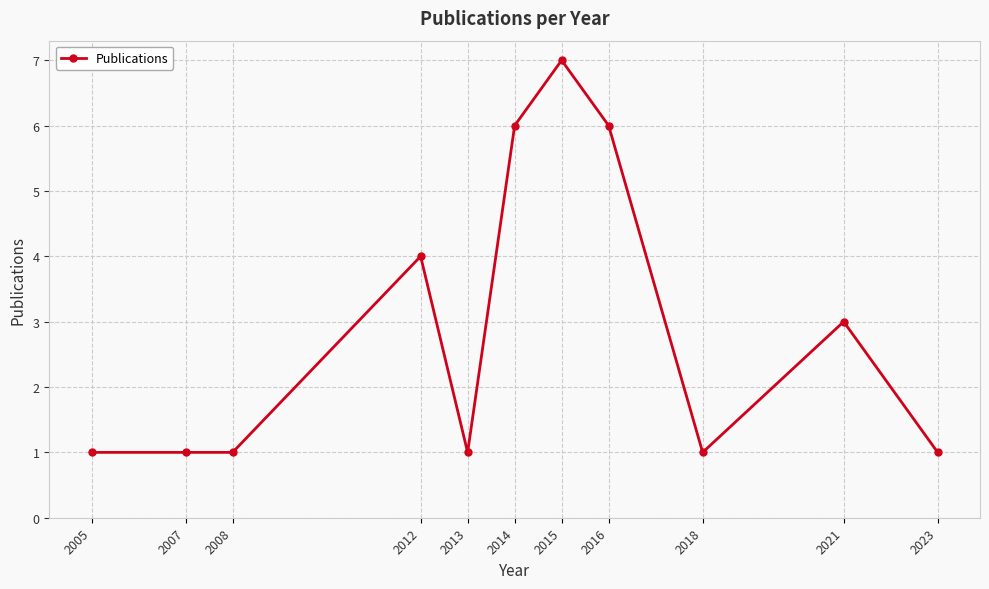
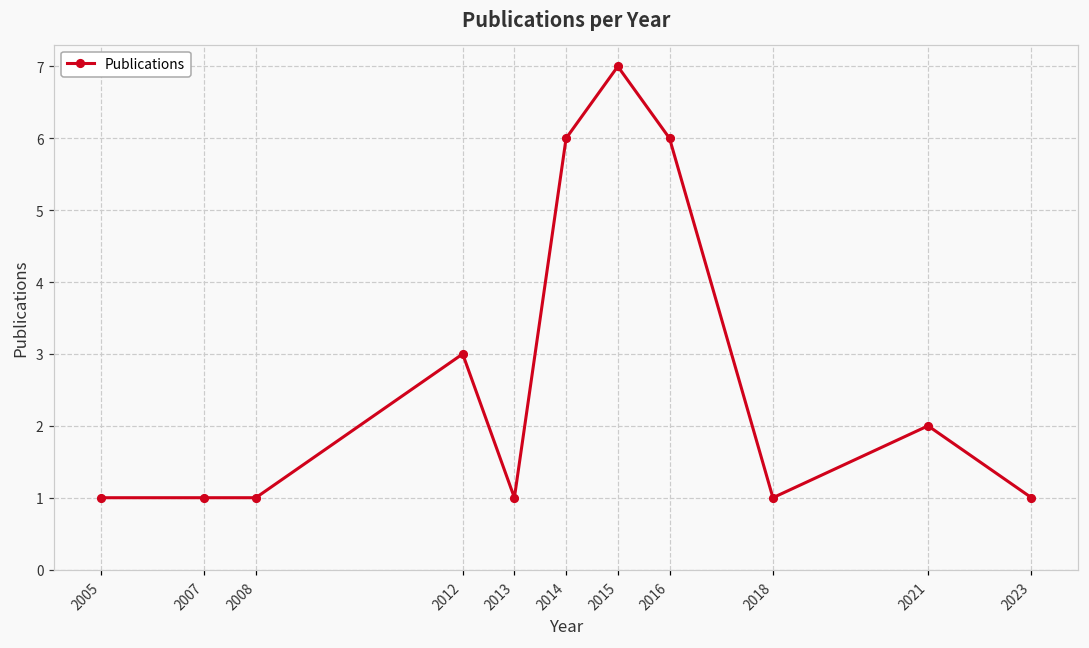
  {
    "2005": 1,
    "2007": 1,
    "2008": 1,
-   "2012": 4,
+   "2012": 3,
    "2013": 1,
    "2014": 6,
    "2015": 7,
    "2016": 6,
    "2018": 1,
-   "2021": 3,
+   "2021": 2,
    "2023": 1
  }
